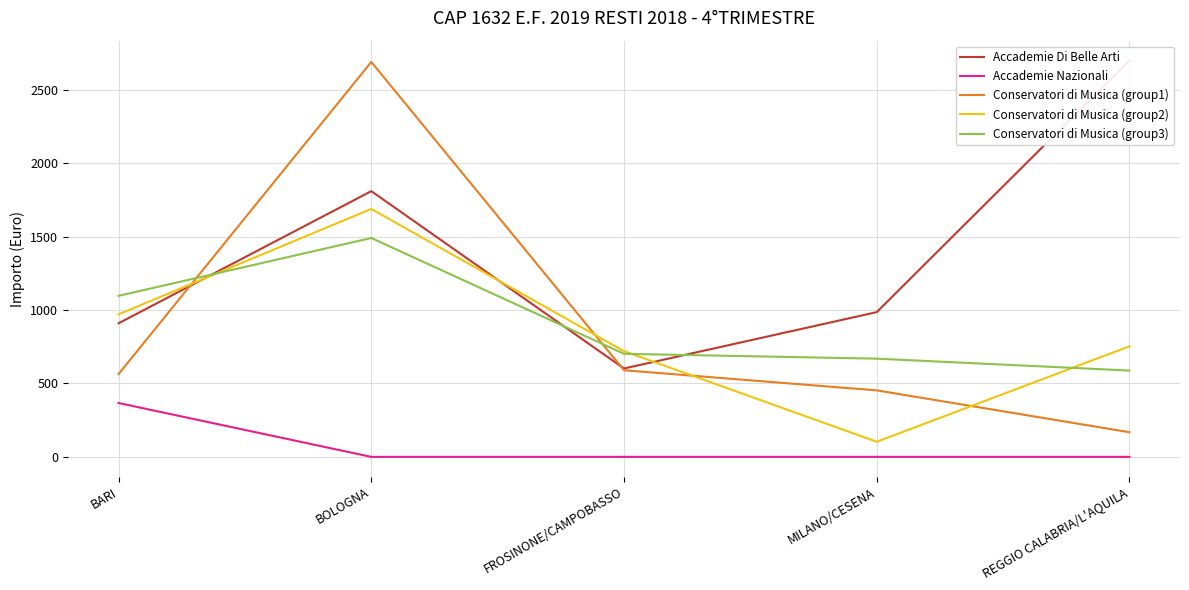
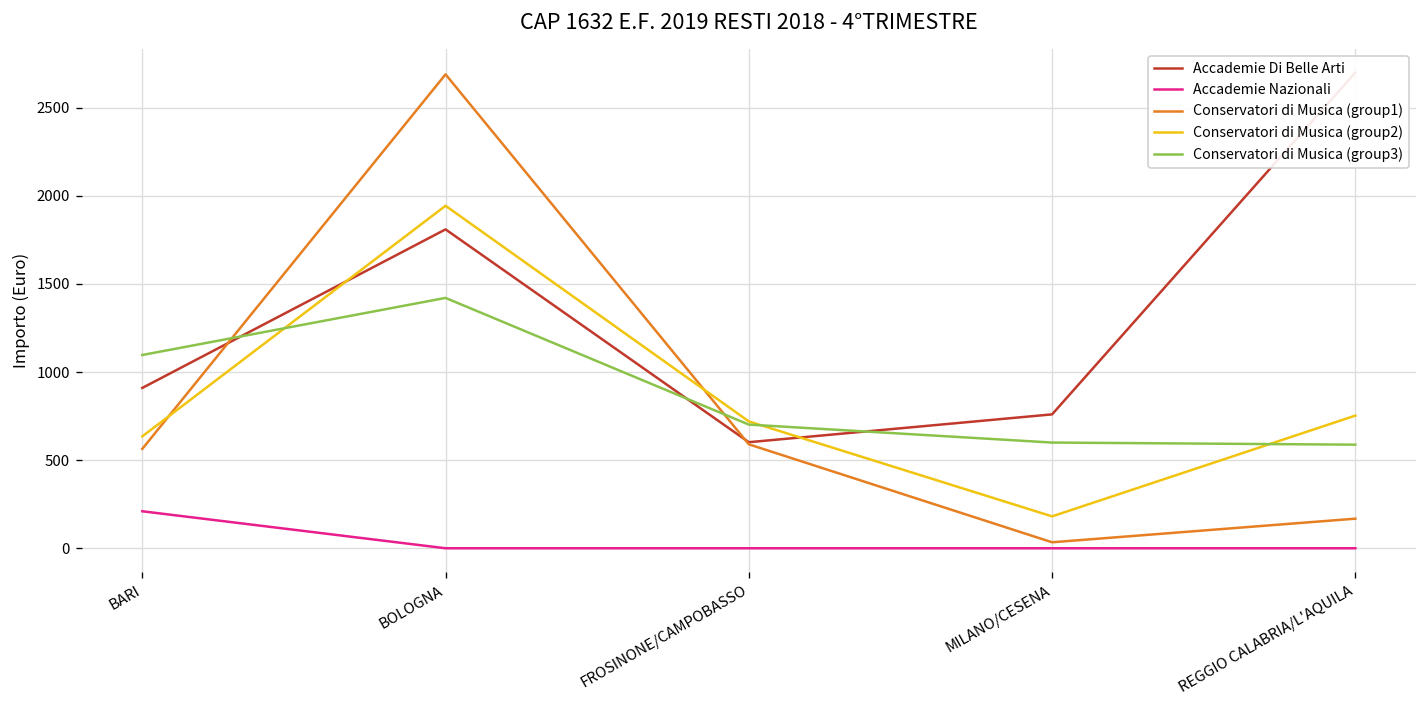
  {
    "Accademie Di Belle Arti": {
      "BARI": 910,
      "BOLOGNA": 1810,
-     "MILANO/CESENA": 990
+     "MILANO/CESENA": 760
    },
    "Accademie Nazionali": {
-     "BARI": 370,
+     "BARI": 210,
      "BOLOGNA": 0,
      "FROSINONE/CAMPOBASSO": 0,
      "MILANO/CESENA": 0,
      "REGGIO CALABRIA/L'AQUILA": 0
    },
    "Conservatori di Musica (group1)": {
      "BARI": 560,
      "BOLOGNA": 2690,
-     "MILANO/CESENA": 450,
+     "MILANO/CESENA": 30,
      "REGGIO CALABRIA/L'AQUILA": 170
    },
    "Conservatori di Musica (group2)": {
-     "BARI": 970,
-     "BOLOGNA": 1690,
+     "BARI": 640,
+     "BOLOGNA": 1940,
      "FROSINONE/CAMPOBASSO": 720,
-     "MILANO/CESENA": 100,
+     "MILANO/CESENA": 180,
      "REGGIO CALABRIA/L'AQUILA": 750
    },
    "Conservatori di Musica (group3)": {
      "BARI": 1100,
-     "BOLOGNA": 1490,
+     "BOLOGNA": 1420,
      "FROSINONE/CAMPOBASSO": 700,
-     "MILANO/CESENA": 670,
+     "MILANO/CESENA": 600,
      "REGGIO CALABRIA/L'AQUILA": 590
    }
  }
